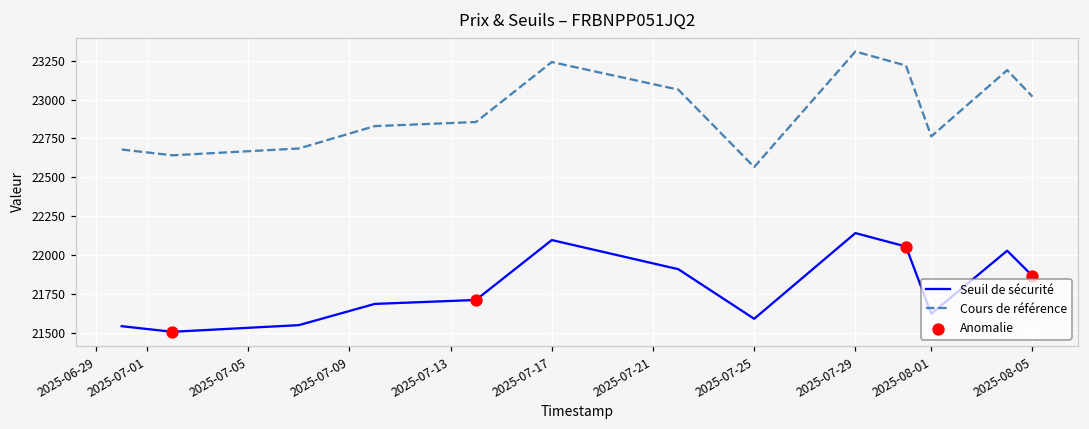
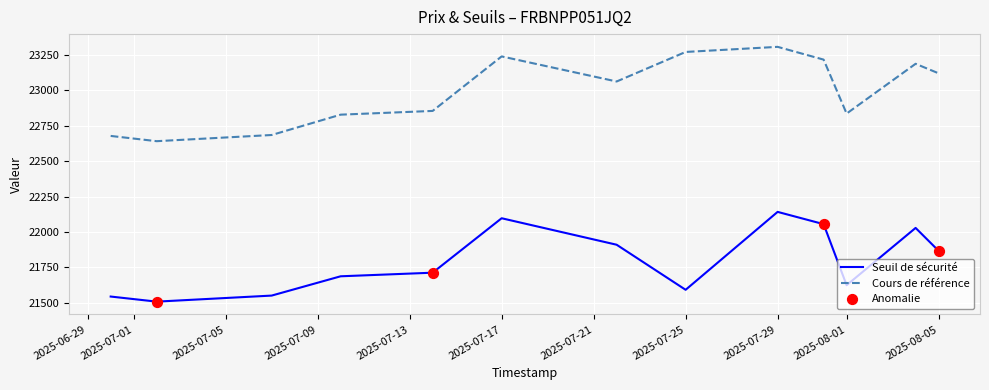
  {
    "Seuil de sécurité": {
      "2025-07-17": 22100,
      "2025-07-25": 21590,
      "2025-07-29": 22140
    },
    "Cours de référence": {
      "2025-07-17": 23240,
-     "2025-07-25": 22570,
+     "2025-07-25": 23270,
      "2025-07-29": 23310,
-     "2025-08-01": 22760,
-     "2025-08-05": 23020
+     "2025-08-01": 22840,
+     "2025-08-05": 23120
    }
  }
